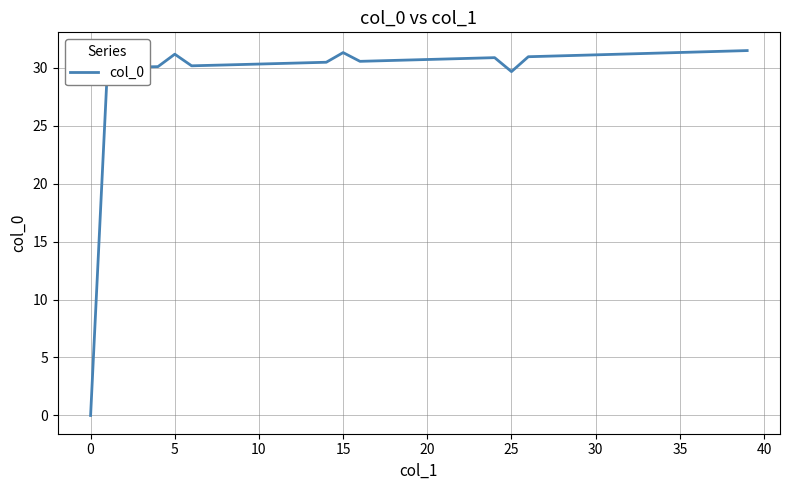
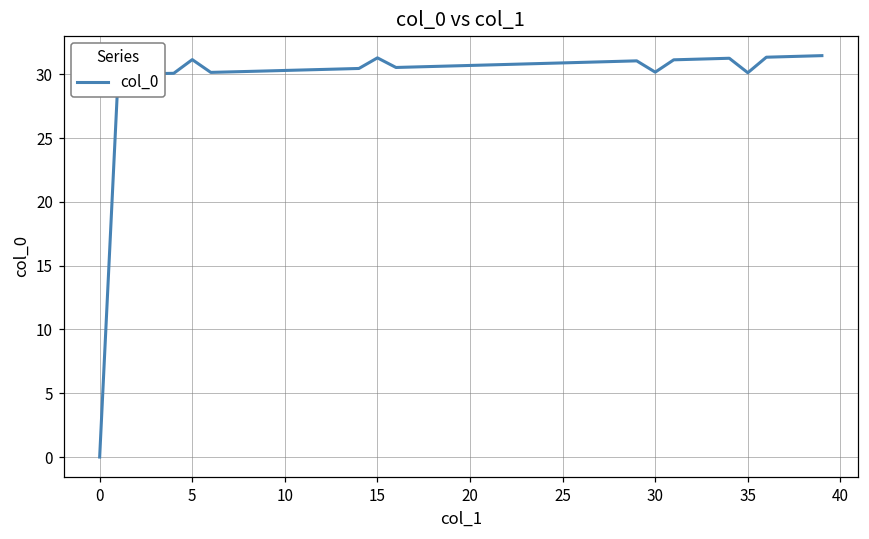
  {
    "0": 0.0,
    "5": 31.2,
    "10": 30.3,
    "15": 31.3,
    "20": 30.7,
-   "25": 29.7,
-   "30": 31.1,
-   "35": 31.3
+   "25": 30.9,
+   "30": 30.2,
+   "35": 30.1
  }
